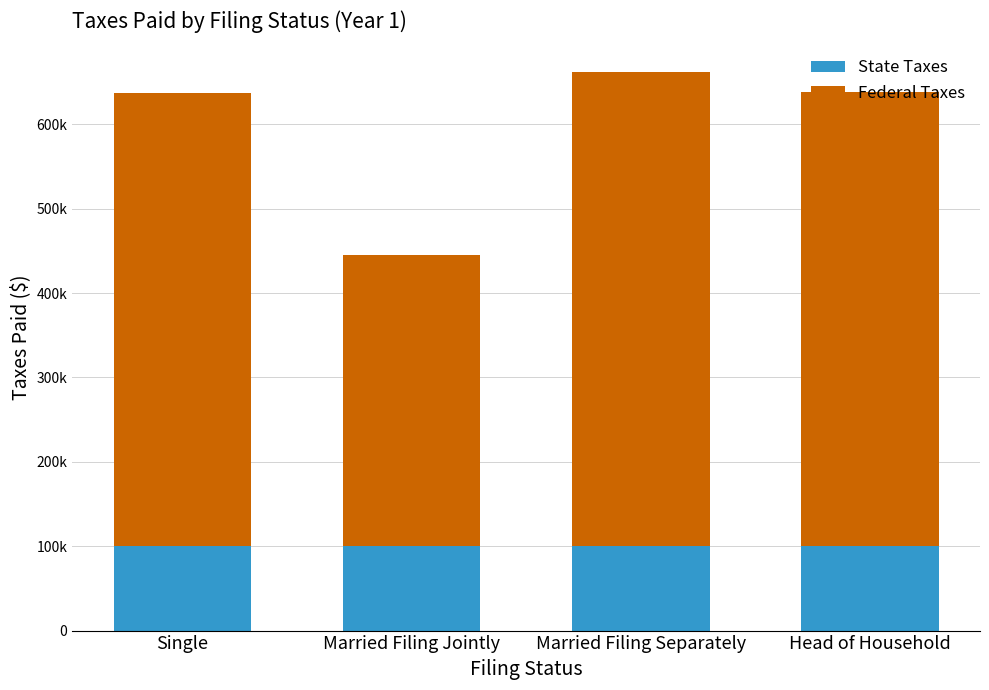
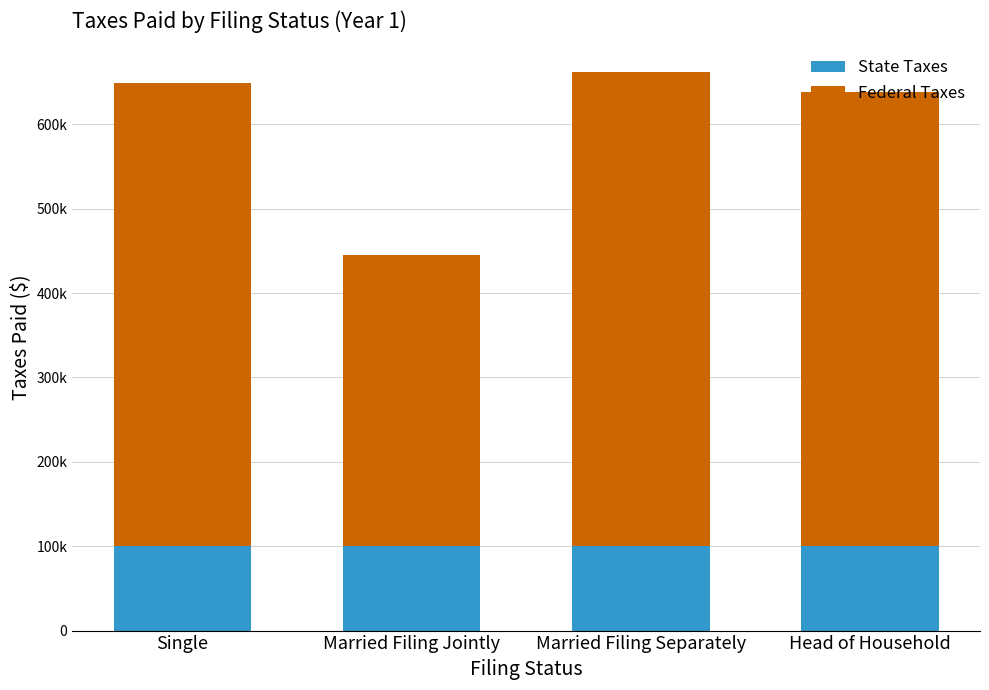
  {
    "State Taxes": {
      "Single": 100000,
      "Married Filing Jointly": 100000,
      "Married Filing Separately": 100000,
      "Head of Household": 100000
    },
    "Federal Taxes": {
-     "Single": 540000,
+     "Single": 550000,
      "Married Filing Jointly": 350000,
      "Married Filing Separately": 560000,
      "Head of Household": 540000
    }
  }
